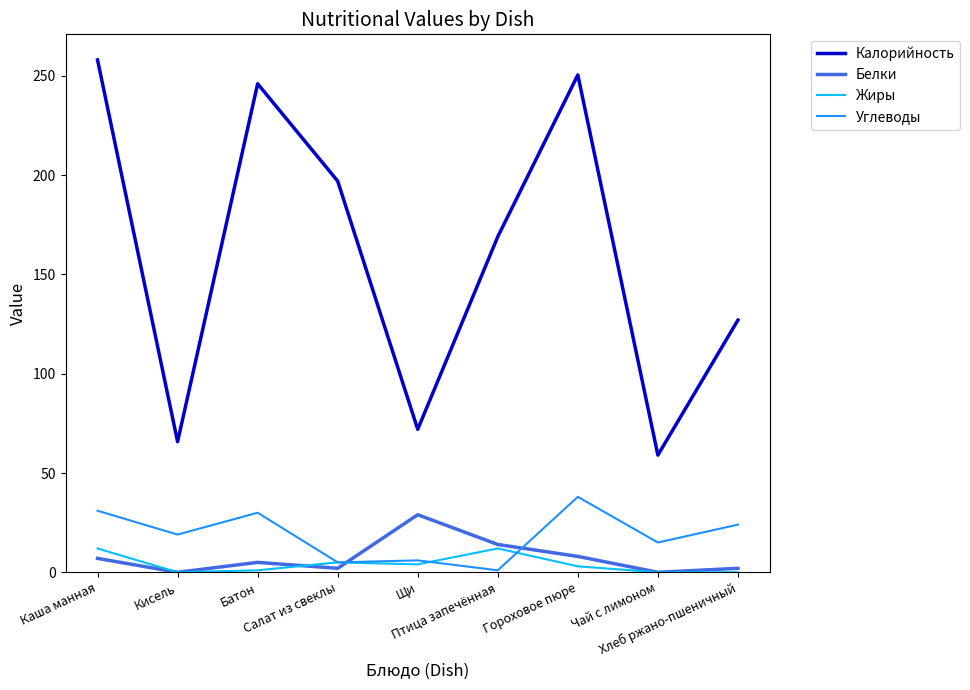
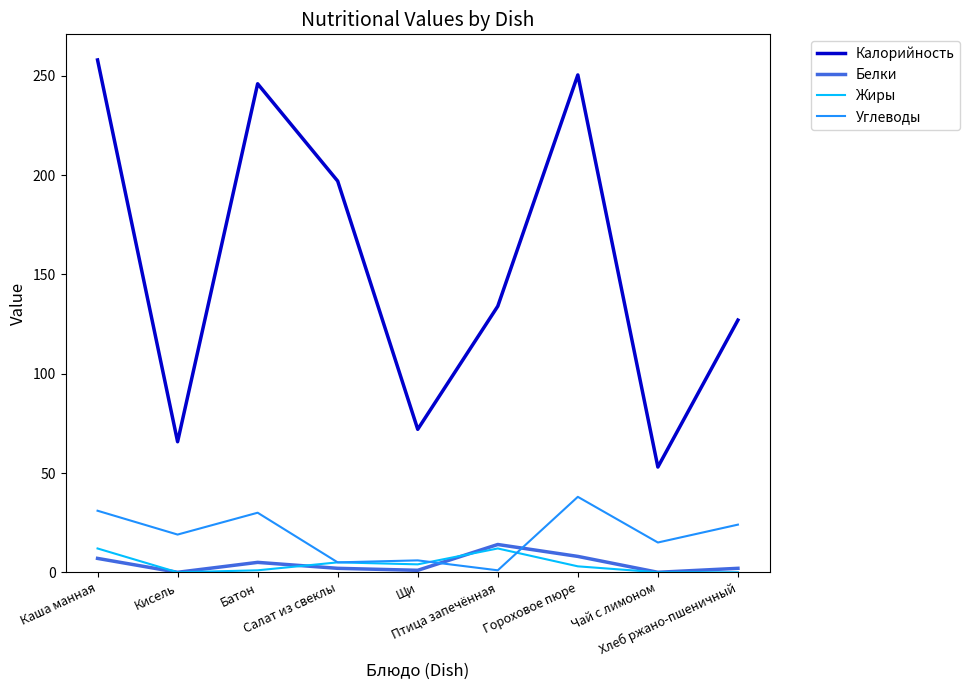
  {
    "Калорийность": {
      "Каша манная": 258,
      "Кисель": 66,
      "Батон": 246,
      "Салат из свеклы": 197,
      "Щи": 72,
-     "Птица запечённая": 169,
+     "Птица запечённая": 134,
      "Гороховое пюре": 250,
-     "Чай с лимоном": 59,
+     "Чай с лимоном": 53,
      "Хлеб ржано-пшеничный": 127
    },
    "Белки": {
      "Каша манная": 7,
      "Батон": 5,
      "Салат из свеклы": 2,
-     "Щи": 29,
+     "Щи": 1,
      "Птица запечённая": 14,
      "Гороховое пюре": 8,
      "Хлеб ржано-пшеничный": 2
    }
  }
